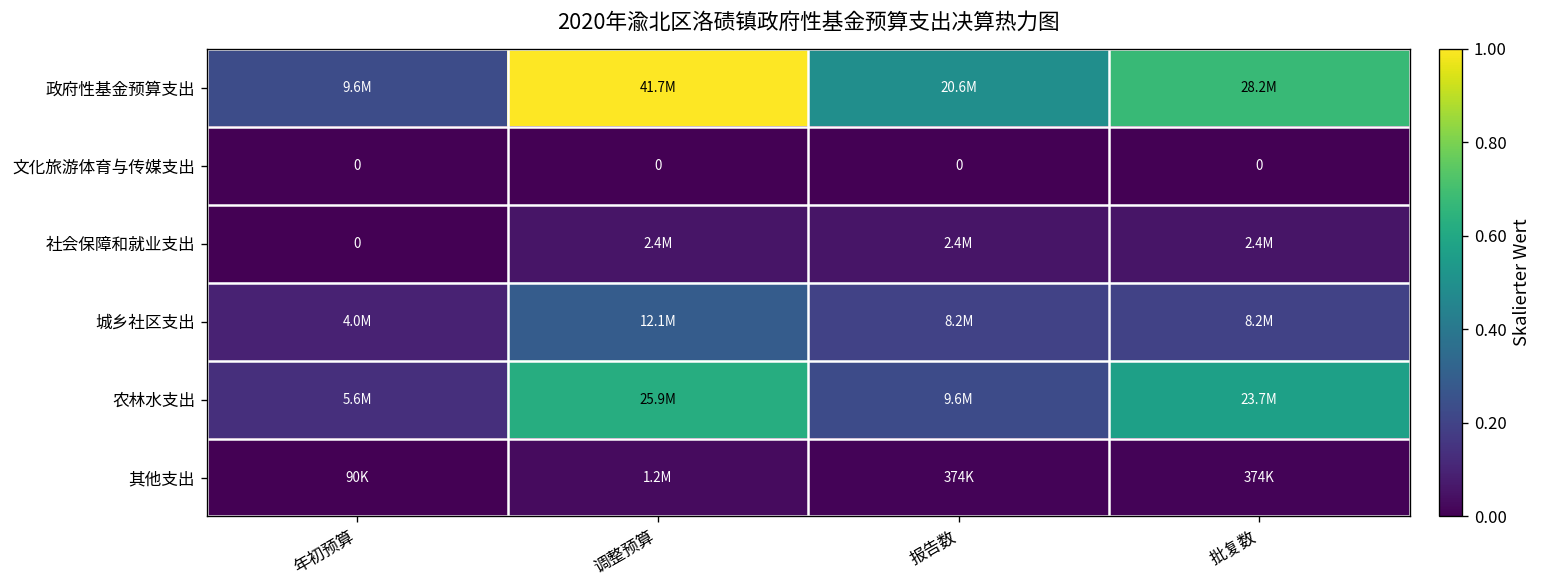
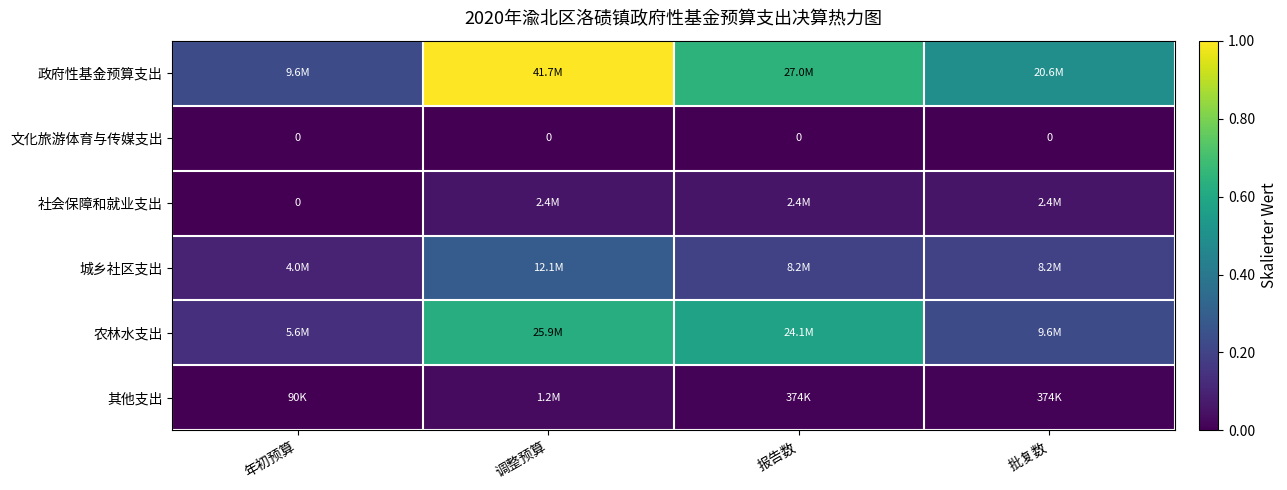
  {
    "政府性基金预算支出": {
      "年初预算": "9.6M",
      "调整预算": "41.7M",
-     "报告数": "20.6M",
-     "批复数": "28.2M"
+     "报告数": "27.0M",
+     "批复数": "20.6M"
    },
    "文化旅游体育与传媒支出": {
      "年初预算": "0",
      "调整预算": "0",
      "报告数": "0",
      "批复数": "0"
    },
    "社会保障和就业支出": {
      "年初预算": "0",
      "调整预算": "2.4M",
      "报告数": "2.4M",
      "批复数": "2.4M"
    },
    "城乡社区支出": {
      "年初预算": "4.0M",
      "调整预算": "12.1M",
      "报告数": "8.2M",
      "批复数": "8.2M"
    },
    "农林水支出": {
      "年初预算": "5.6M",
      "调整预算": "25.9M",
-     "报告数": "9.6M",
-     "批复数": "23.7M"
+     "报告数": "24.1M",
+     "批复数": "9.6M"
    },
    "其他支出": {
      "年初预算": "90K",
      "调整预算": "1.2M",
      "报告数": "374K",
      "批复数": "374K"
    }
  }
